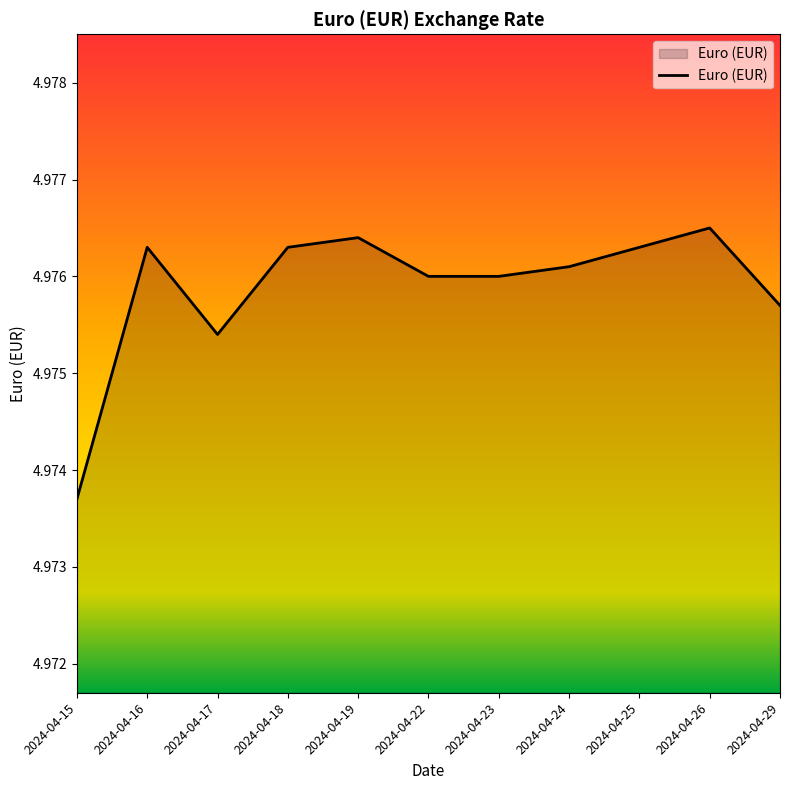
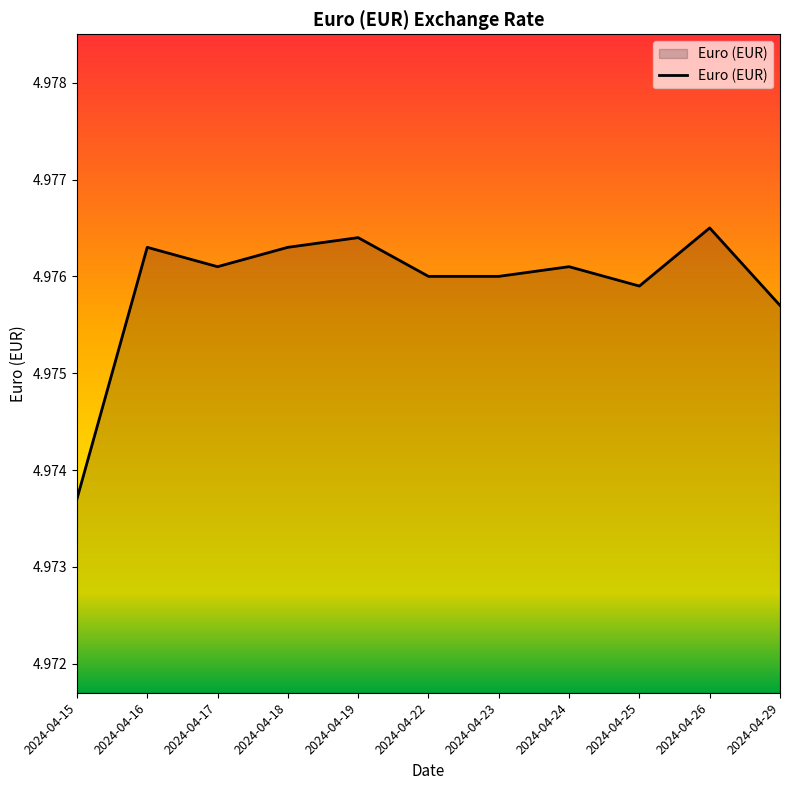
  {
    "2024-04-15": 4.9737,
    "2024-04-16": 4.9763,
-   "2024-04-17": 4.9754,
+   "2024-04-17": 4.9761,
    "2024-04-18": 4.9763,
    "2024-04-19": 4.9764,
    "2024-04-22": 4.9760,
    "2024-04-23": 4.9760,
    "2024-04-24": 4.9761,
-   "2024-04-25": 4.9763,
+   "2024-04-25": 4.9759,
    "2024-04-26": 4.9765,
    "2024-04-29": 4.9757
  }
